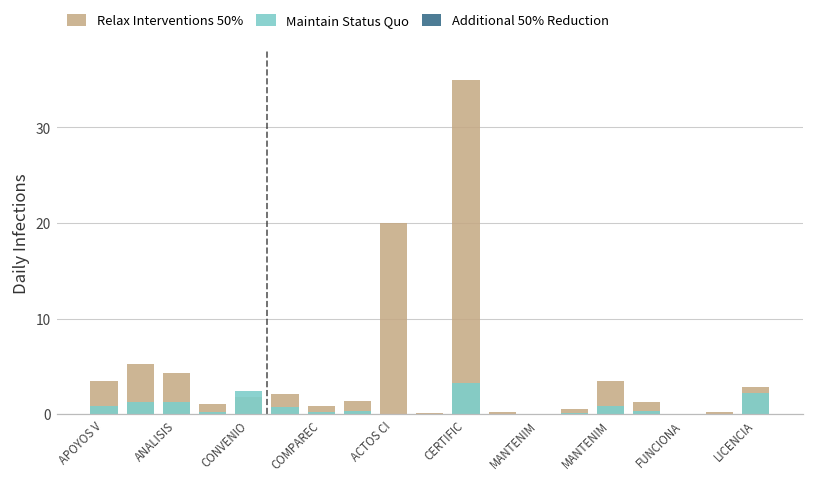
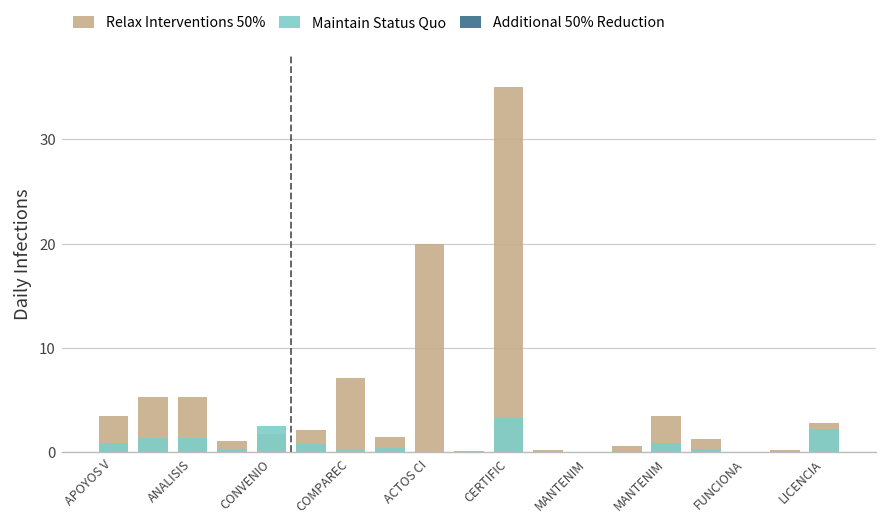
  {
    "Relax Interventions 50%": {
      "APOYOS V": 4,
-     "ANALISIS": 4,
-     "COMPAREC": 1,
+     "ANALISIS": 5,
+     "COMPAREC": 7,
      "ACTOS CI": 20,
      "CERTIFIC": 35,
      "LICENCIA": 3
    },
    "Additional 50% Reduction": {
      "COMPAREC": 0,
      "ACTOS CI": 0,
      "FUNCIONA": 0
    }
  }
